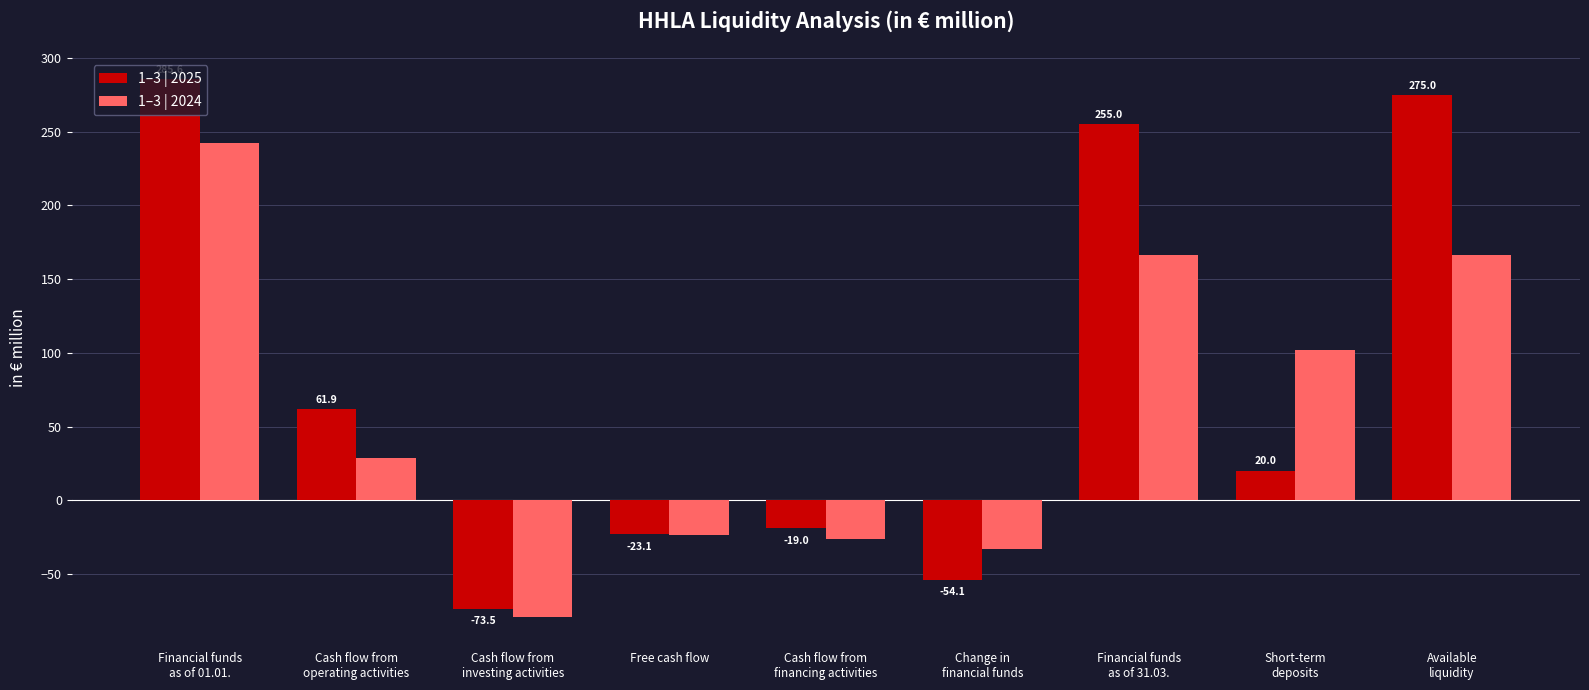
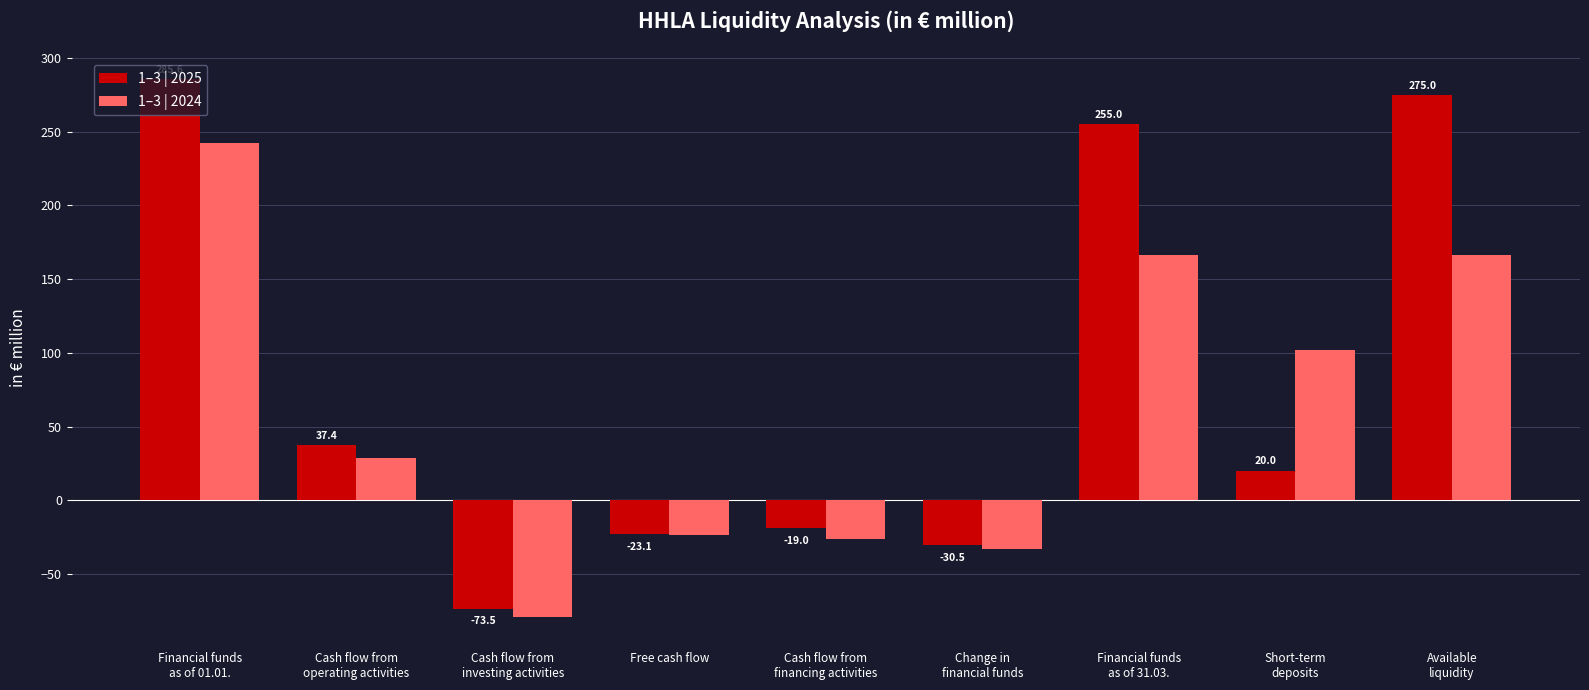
  {
    "1–3 | 2025": {
-     "Cash flow from operating activities": 61.9,
+     "Cash flow from operating activities": 37.4,
      "Cash flow from investing activities": -73.5,
      "Free cash flow": -23.1,
      "Cash flow from financing activities": -19.0,
-     "Change in financial funds": -54.1,
+     "Change in financial funds": -30.5,
      "Financial funds as of 31.03.": 255.0,
      "Short-term deposits": 20.0,
      "Available liquidity": 275.0
    },
    "1–3 | 2024": {
      "Financial funds as of 01.01.": 242,
      "Cash flow from operating activities": 29,
      "Cash flow from investing activities": -79,
      "Free cash flow": -24,
      "Cash flow from financing activities": -26,
      "Change in financial funds": -33,
      "Financial funds as of 31.03.": 166,
      "Short-term deposits": 102,
      "Available liquidity": 166
    }
  }
